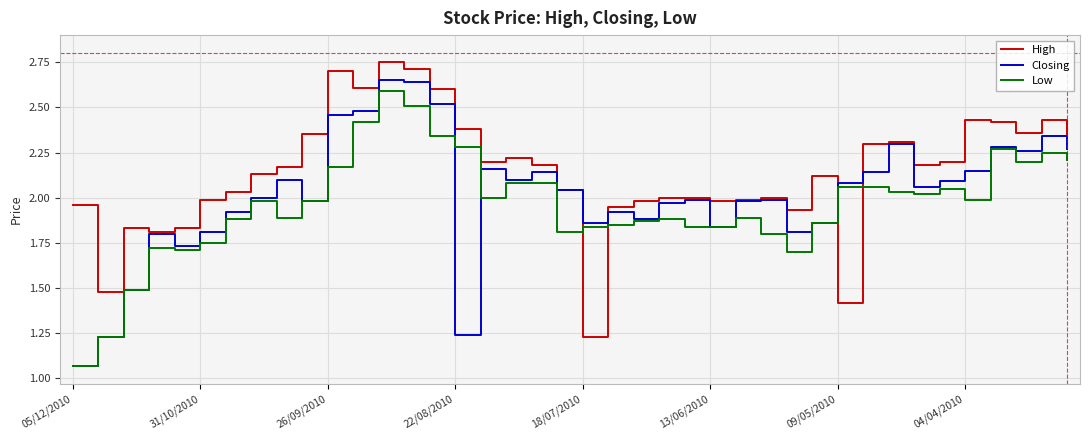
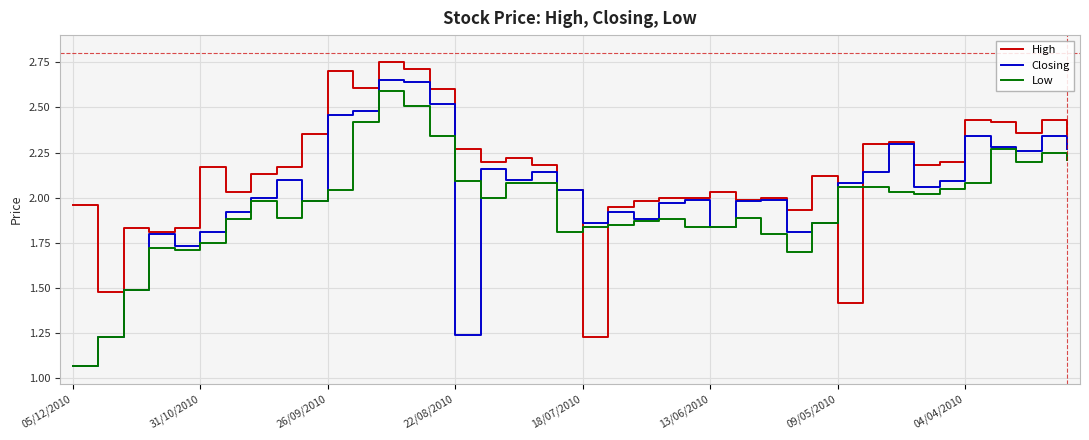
  {
    "High": {
      "05/12/2010": 1.96,
-     "31/10/2010": 1.99,
+     "31/10/2010": 2.17,
      "26/09/2010": 2.70,
-     "22/08/2010": 2.38,
+     "22/08/2010": 2.27,
      "18/07/2010": 1.23,
-     "13/06/2010": 1.98,
+     "13/06/2010": 2.03,
      "09/05/2010": 1.42,
      "04/04/2010": 2.43
    },
    "Closing": {
      "31/10/2010": 1.81,
      "26/09/2010": 2.46,
      "22/08/2010": 1.24,
      "18/07/2010": 1.86,
      "09/05/2010": 2.08,
-     "04/04/2010": 2.15
+     "04/04/2010": 2.34
    },
    "Low": {
      "31/10/2010": 1.75,
-     "26/09/2010": 2.17,
-     "22/08/2010": 2.28,
+     "26/09/2010": 2.04,
+     "22/08/2010": 2.09,
      "18/07/2010": 1.84,
      "09/05/2010": 2.06,
-     "04/04/2010": 1.99
+     "04/04/2010": 2.08
    }
  }
